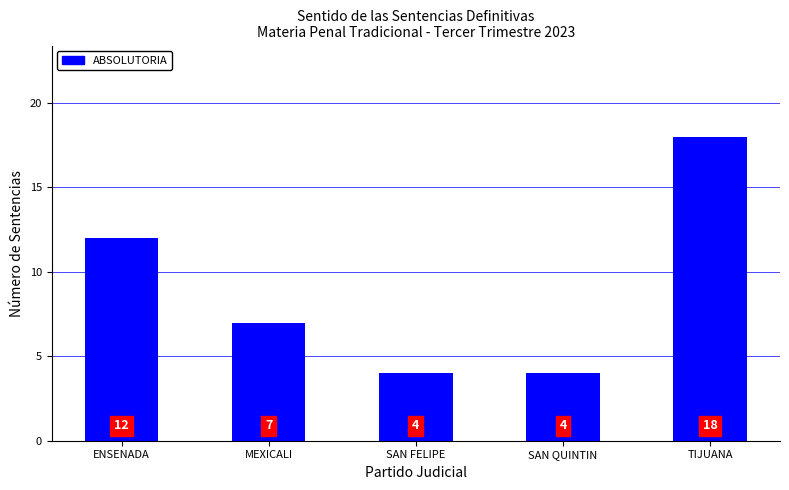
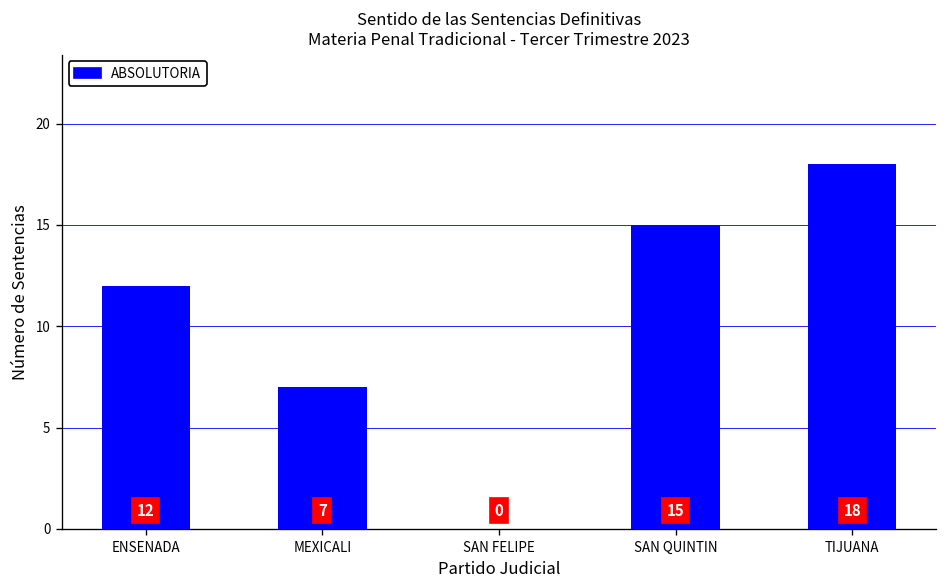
  {
-   "SAN FELIPE": 4,
-   "SAN QUINTIN": 4
+   "SAN FELIPE": 0,
+   "SAN QUINTIN": 15
  }
